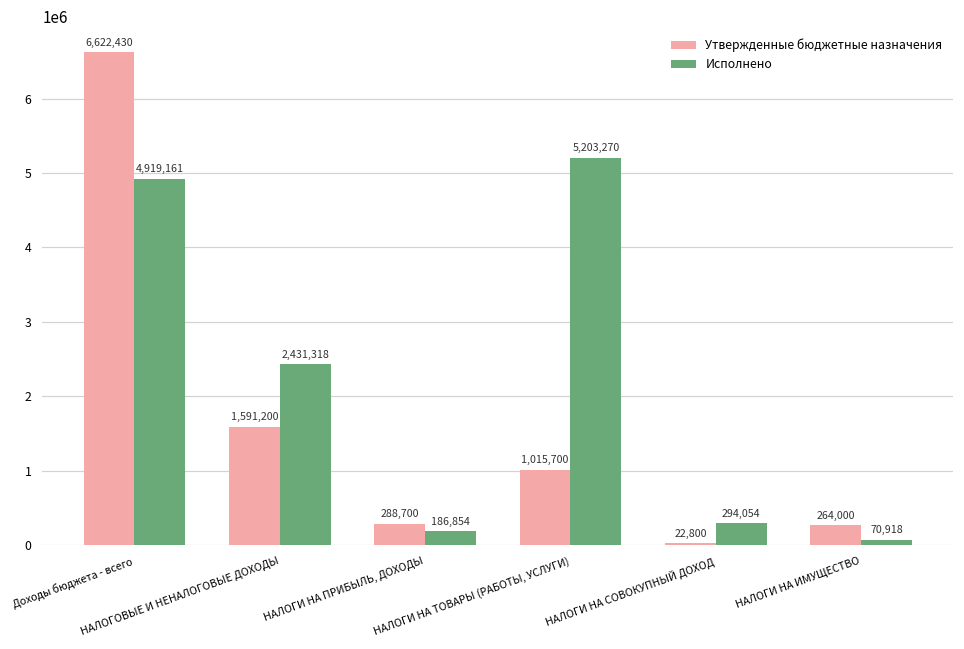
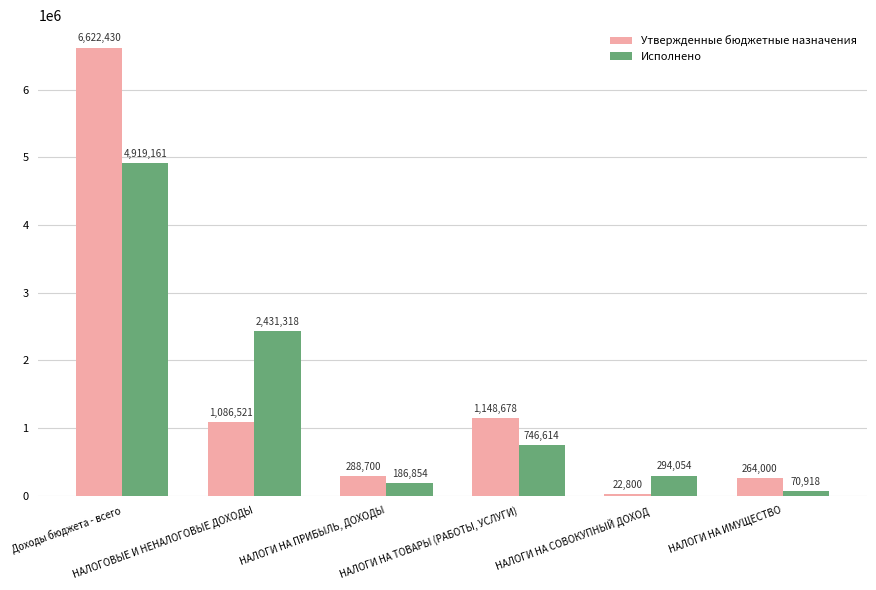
  {
    "Утвержденные бюджетные назначения": {
      "Доходы бюджета - всего": "6,622,430",
-     "НАЛОГОВЫЕ И НЕНАЛОГОВЫЕ ДОХОДЫ": "1,591,200",
+     "НАЛОГОВЫЕ И НЕНАЛОГОВЫЕ ДОХОДЫ": "1,086,521",
      "НАЛОГИ НА ПРИБЫЛЬ, ДОХОДЫ": "288,700",
-     "НАЛОГИ НА ТОВАРЫ (РАБОТЫ, УСЛУГИ)": "1,015,700",
+     "НАЛОГИ НА ТОВАРЫ (РАБОТЫ, УСЛУГИ)": "1,148,678",
      "НАЛОГИ НА СОВОКУПНЫЙ ДОХОД": "22,800",
      "НАЛОГИ НА ИМУЩЕСТВО": "264,000"
    },
    "Исполнено": {
      "Доходы бюджета - всего": "4,919,161",
      "НАЛОГОВЫЕ И НЕНАЛОГОВЫЕ ДОХОДЫ": "2,431,318",
      "НАЛОГИ НА ПРИБЫЛЬ, ДОХОДЫ": "186,854",
-     "НАЛОГИ НА ТОВАРЫ (РАБОТЫ, УСЛУГИ)": "5,203,270",
+     "НАЛОГИ НА ТОВАРЫ (РАБОТЫ, УСЛУГИ)": "746,614",
      "НАЛОГИ НА СОВОКУПНЫЙ ДОХОД": "294,054",
      "НАЛОГИ НА ИМУЩЕСТВО": "70,918"
    }
  }
